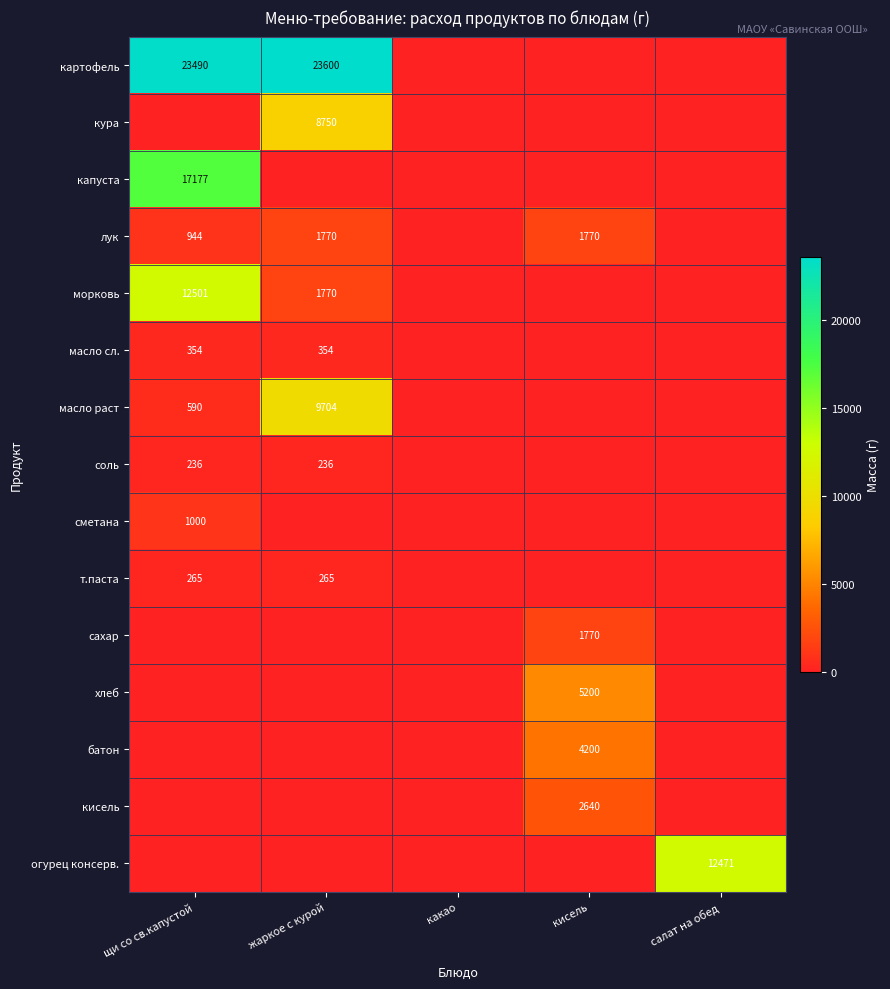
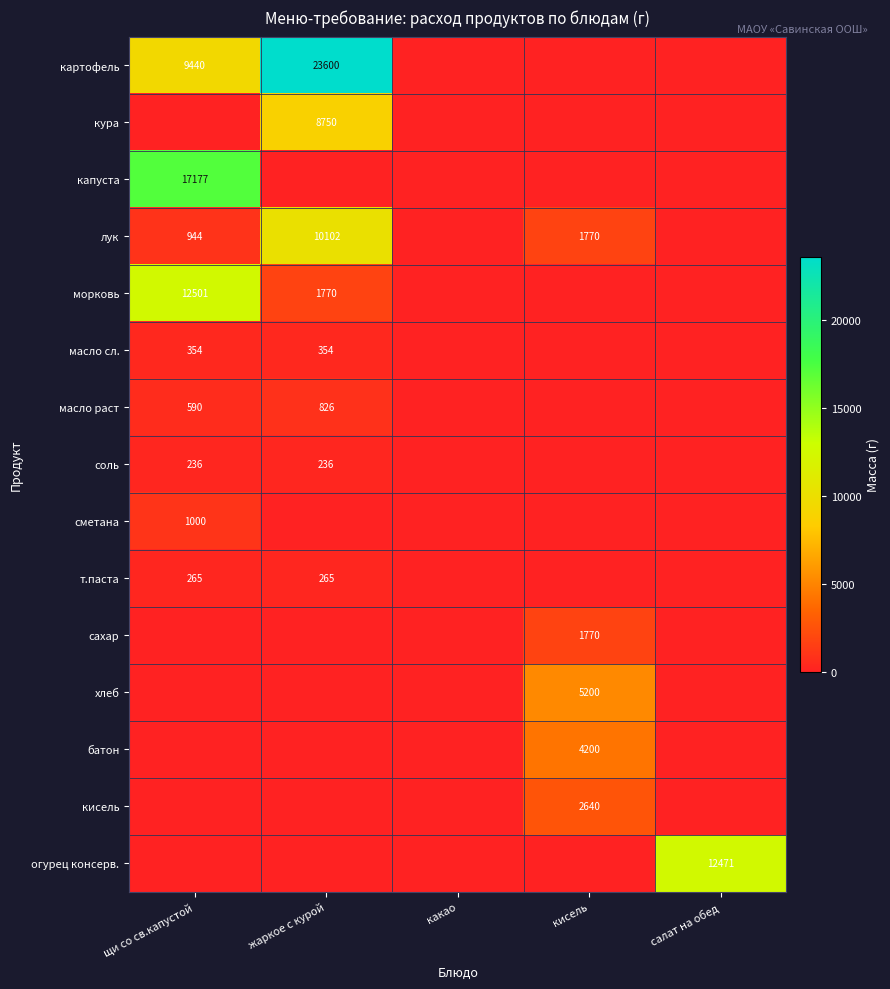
  {
    "картофель": {
-     "щи со св.капустой": 23490,
+     "щи со св.капустой": 9440,
      "жаркое с курой": 23600
    },
    "кура": {
      "жаркое с курой": 8750
    },
    "капуста": {
      "щи со св.капустой": 17177
    },
    "лук": {
      "щи со св.капустой": 944,
-     "жаркое с курой": 1770,
+     "жаркое с курой": 10102,
      "кисель": 1770
    },
    "морковь": {
      "щи со св.капустой": 12501,
      "жаркое с курой": 1770
    },
    "масло сл.": {
      "щи со св.капустой": 354,
      "жаркое с курой": 354
    },
    "масло раст": {
      "щи со св.капустой": 590,
-     "жаркое с курой": 9704
+     "жаркое с курой": 826
    },
    "соль": {
      "щи со св.капустой": 236,
      "жаркое с курой": 236
    },
    "сметана": {
      "щи со св.капустой": 1000
    },
    "т.паста": {
      "щи со св.капустой": 265,
      "жаркое с курой": 265
    },
    "сахар": {
      "кисель": 1770
    },
    "хлеб": {
      "кисель": 5200
    },
    "батон": {
      "кисель": 4200
    },
    "кисель": {
      "кисель": 2640
    },
    "огурец консерв.": {
      "салат на обед": 12471
    }
  }
